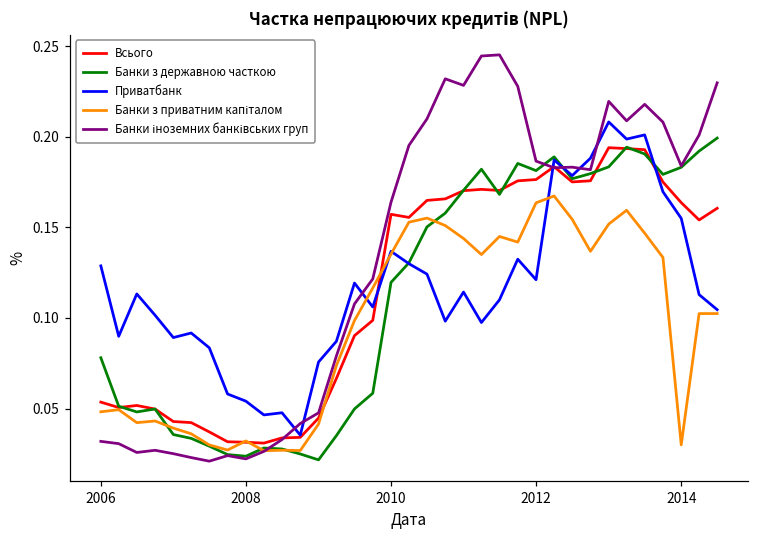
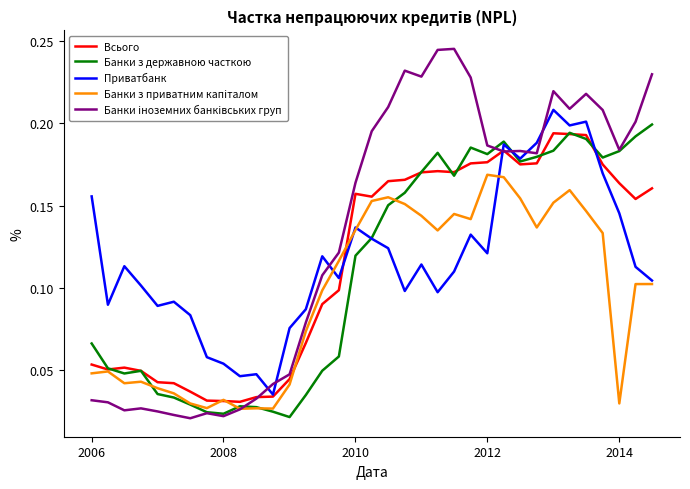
  {
    "Всього": {
      "2006": 0.054,
      "2010": 0.157,
      "2012": 0.176,
      "2014": 0.164
    },
    "Банки з державною часткою": {
-     "2006": 0.078,
+     "2006": 0.066,
      "2010": 0.120,
      "2012": 0.181
    },
    "Приватбанк": {
-     "2006": 0.129,
+     "2006": 0.156,
      "2008": 0.054,
      "2012": 0.121,
-     "2014": 0.155
+     "2014": 0.145
    },
    "Банки з приватним капіталом": {
      "2006": 0.048,
-     "2012": 0.164,
+     "2012": 0.169,
      "2014": 0.030
    },
    "Банки іноземних банківських груп": {
      "2006": 0.032,
      "2010": 0.164,
      "2012": 0.187
    }
  }
